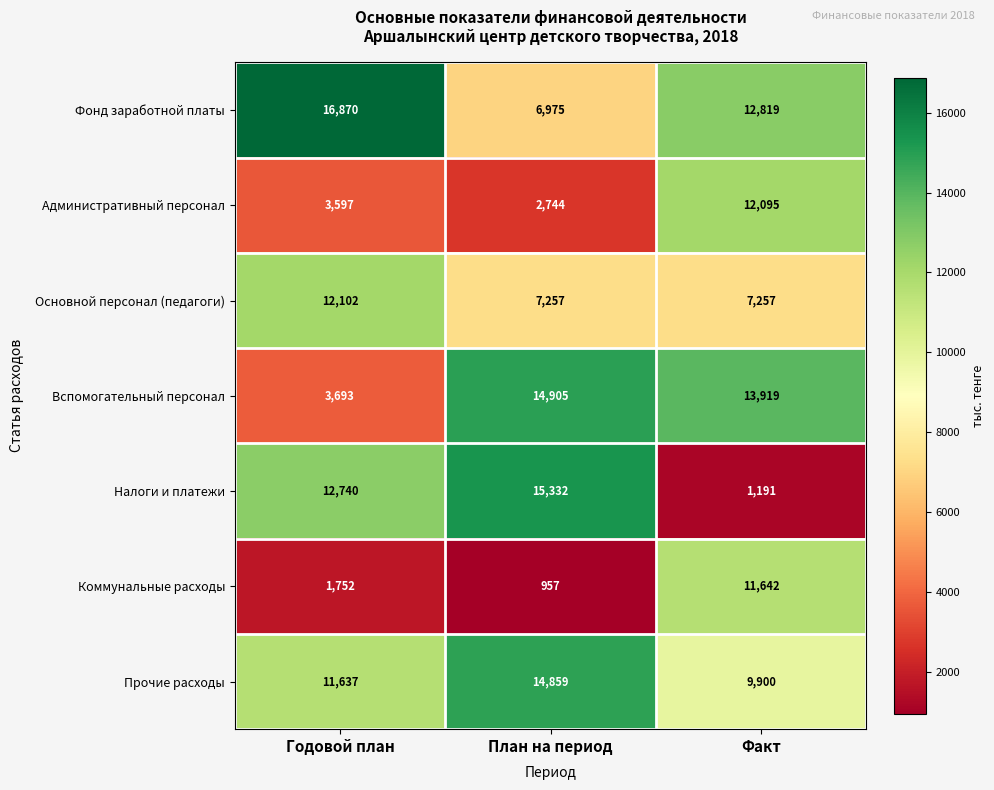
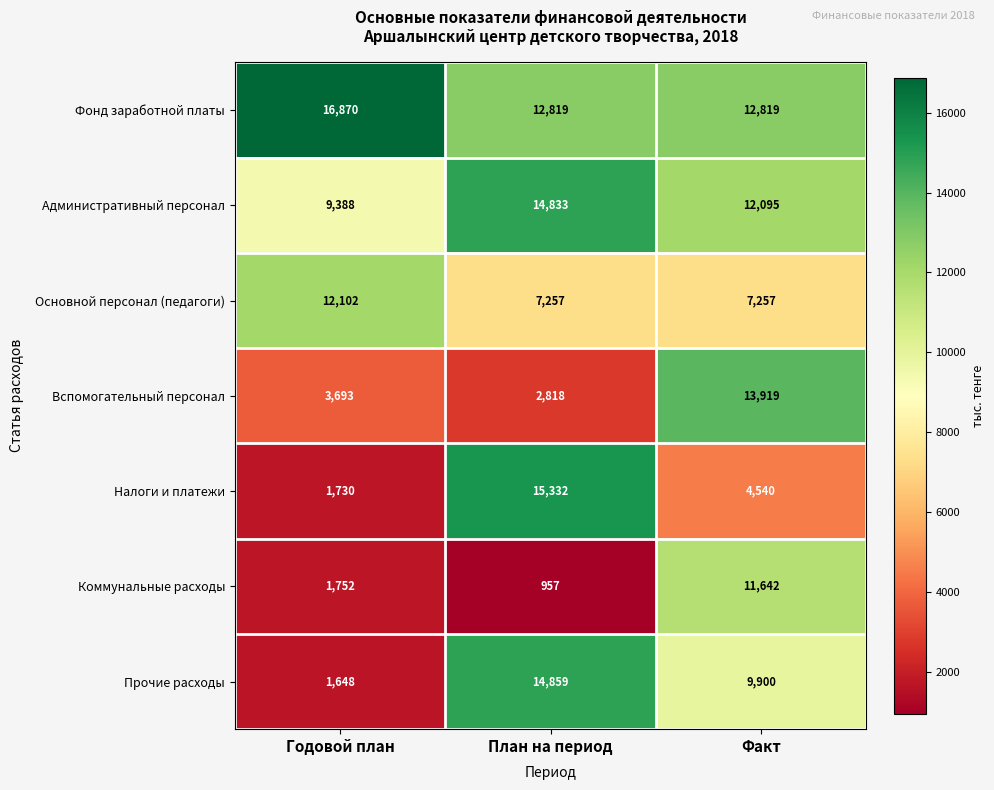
  {
    "Фонд заработной платы": {
      "Годовой план": "16,870",
-     "План на период": "6,975",
+     "План на период": "12,819",
      "Факт": "12,819"
    },
    "Административный персонал": {
-     "Годовой план": "3,597",
-     "План на период": "2,744",
+     "Годовой план": "9,388",
+     "План на период": "14,833",
      "Факт": "12,095"
    },
    "Основной персонал (педагоги)": {
      "Годовой план": "12,102",
      "План на период": "7,257",
      "Факт": "7,257"
    },
    "Вспомогательный персонал": {
      "Годовой план": "3,693",
-     "План на период": "14,905",
+     "План на период": "2,818",
      "Факт": "13,919"
    },
    "Налоги и платежи": {
-     "Годовой план": "12,740",
+     "Годовой план": "1,730",
      "План на период": "15,332",
-     "Факт": "1,191"
+     "Факт": "4,540"
    },
    "Коммунальные расходы": {
      "Годовой план": "1,752",
      "План на период": "957",
      "Факт": "11,642"
    },
    "Прочие расходы": {
-     "Годовой план": "11,637",
+     "Годовой план": "1,648",
      "План на период": "14,859",
      "Факт": "9,900"
    }
  }
